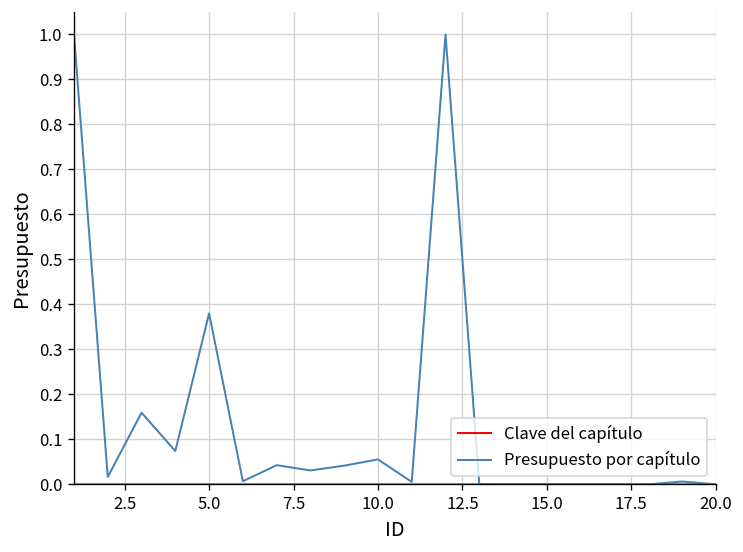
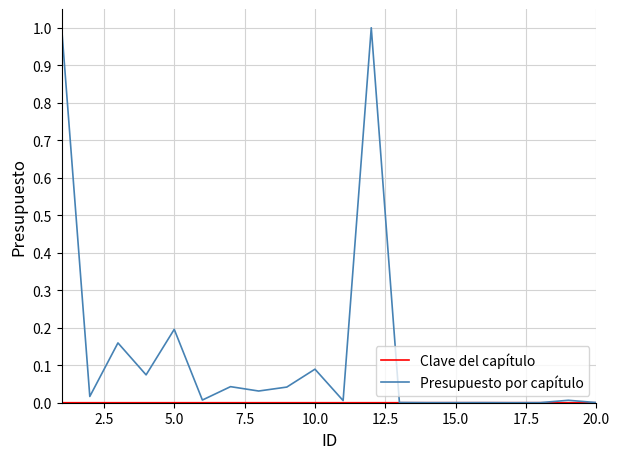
  {
    "Clave del capítulo": {
      "5.0": 0.00,
      "10.0": 0.00
    },
    "Presupuesto por capítulo": {
-     "5.0": 0.38,
-     "10.0": 0.06
+     "5.0": 0.20,
+     "10.0": 0.09
    }
  }
